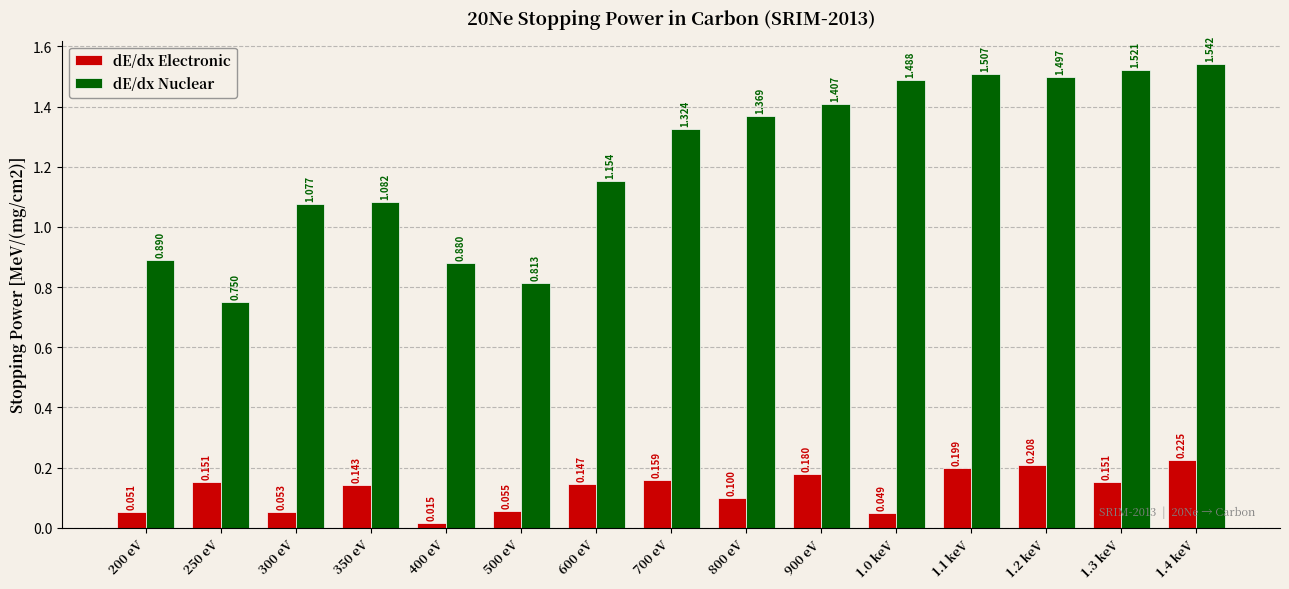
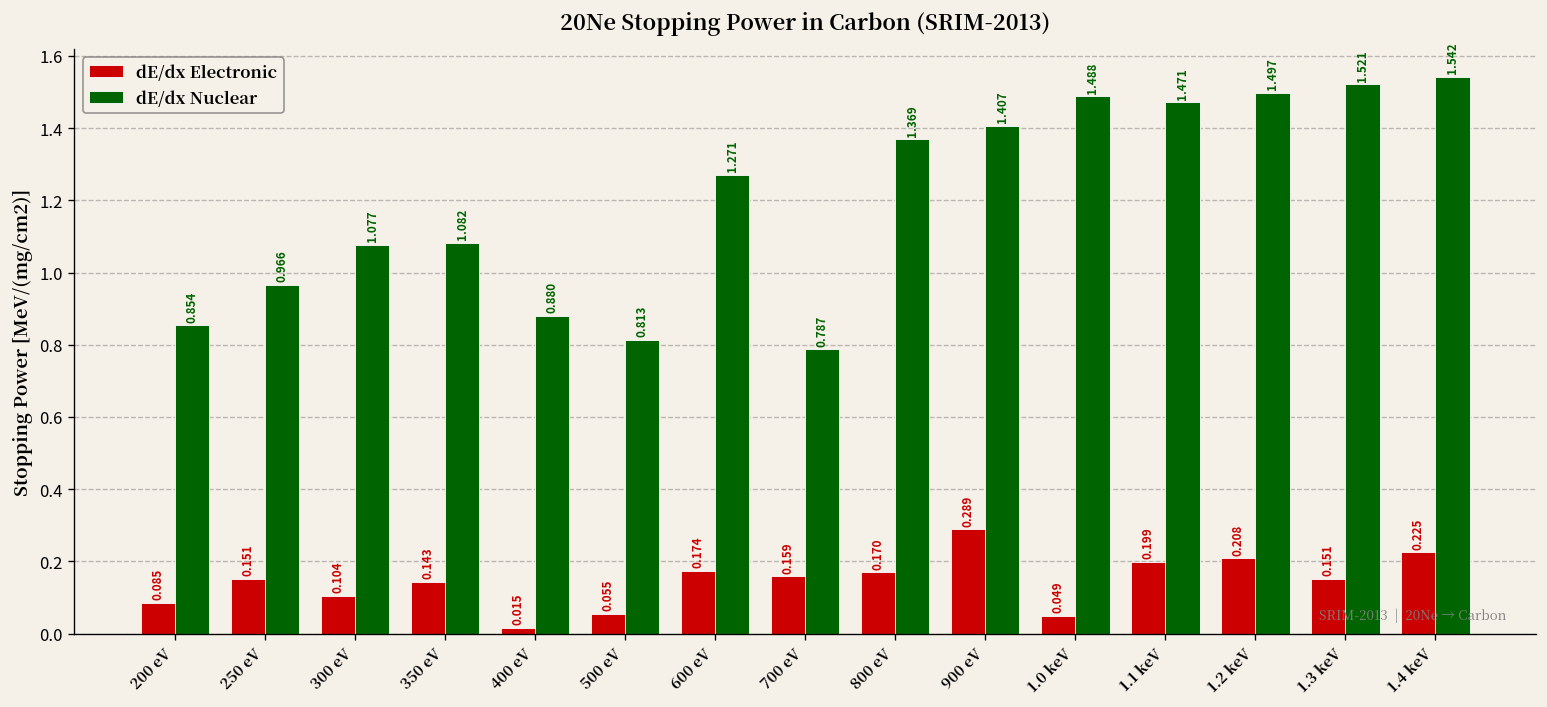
  {
    "dE/dx Electronic": {
-     "200 eV": 0.051,
+     "200 eV": 0.085,
      "250 eV": 0.151,
-     "300 eV": 0.053,
+     "300 eV": 0.104,
      "350 eV": 0.143,
      "400 eV": 0.015,
      "500 eV": 0.055,
-     "600 eV": 0.147,
+     "600 eV": 0.174,
      "700 eV": 0.159,
-     "800 eV": 0.100,
-     "900 eV": 0.180,
+     "800 eV": 0.170,
+     "900 eV": 0.289,
      "1.0 keV": 0.049,
      "1.1 keV": 0.199,
      "1.2 keV": 0.208,
      "1.3 keV": 0.151,
      "1.4 keV": 0.225
    },
    "dE/dx Nuclear": {
-     "200 eV": 0.890,
-     "250 eV": 0.750,
+     "200 eV": 0.854,
+     "250 eV": 0.966,
      "300 eV": 1.077,
      "350 eV": 1.082,
      "400 eV": 0.880,
      "500 eV": 0.813,
-     "600 eV": 1.154,
-     "700 eV": 1.324,
+     "600 eV": 1.271,
+     "700 eV": 0.787,
      "800 eV": 1.369,
      "900 eV": 1.407,
      "1.0 keV": 1.488,
-     "1.1 keV": 1.507,
+     "1.1 keV": 1.471,
      "1.2 keV": 1.497,
      "1.3 keV": 1.521,
      "1.4 keV": 1.542
    }
  }
